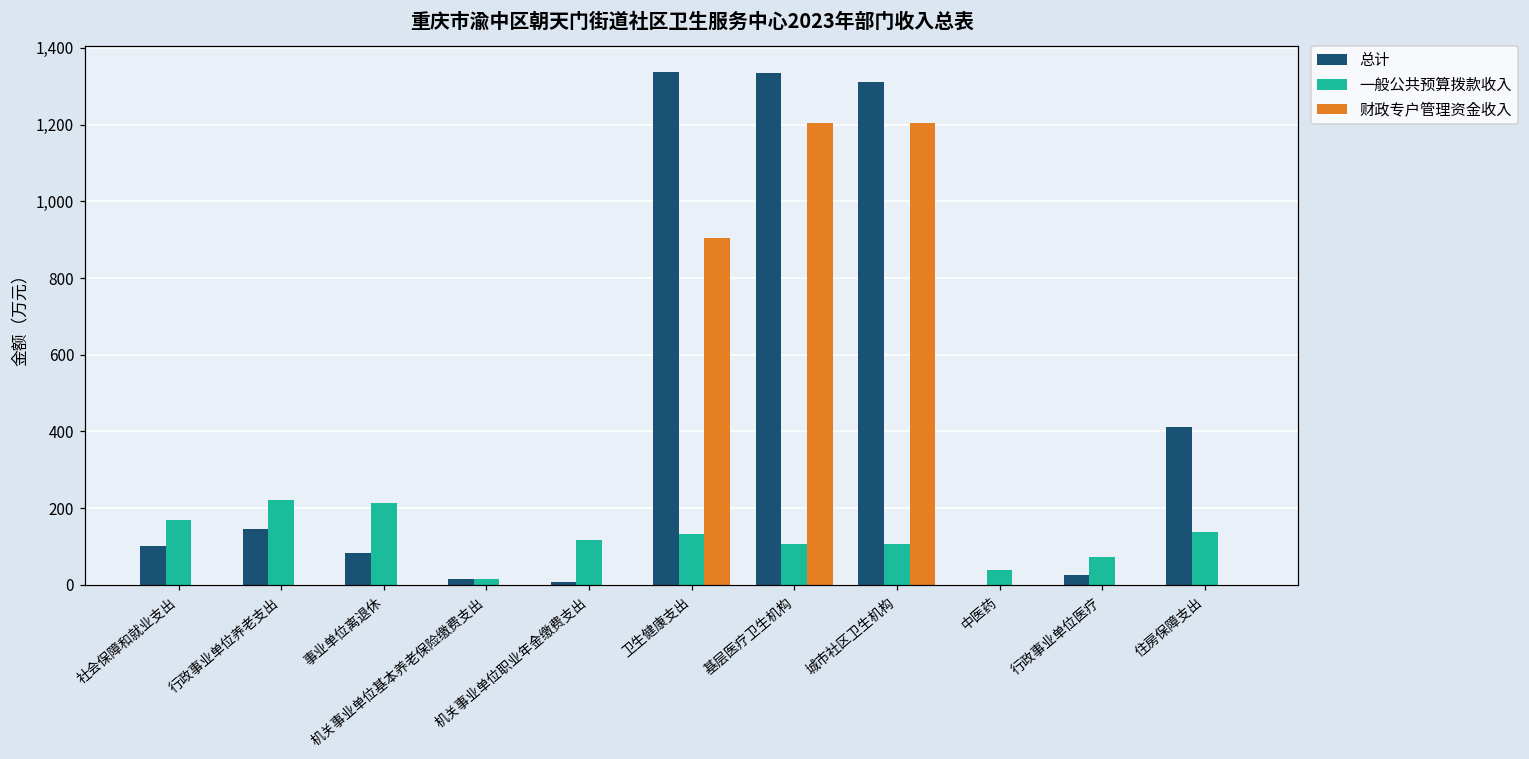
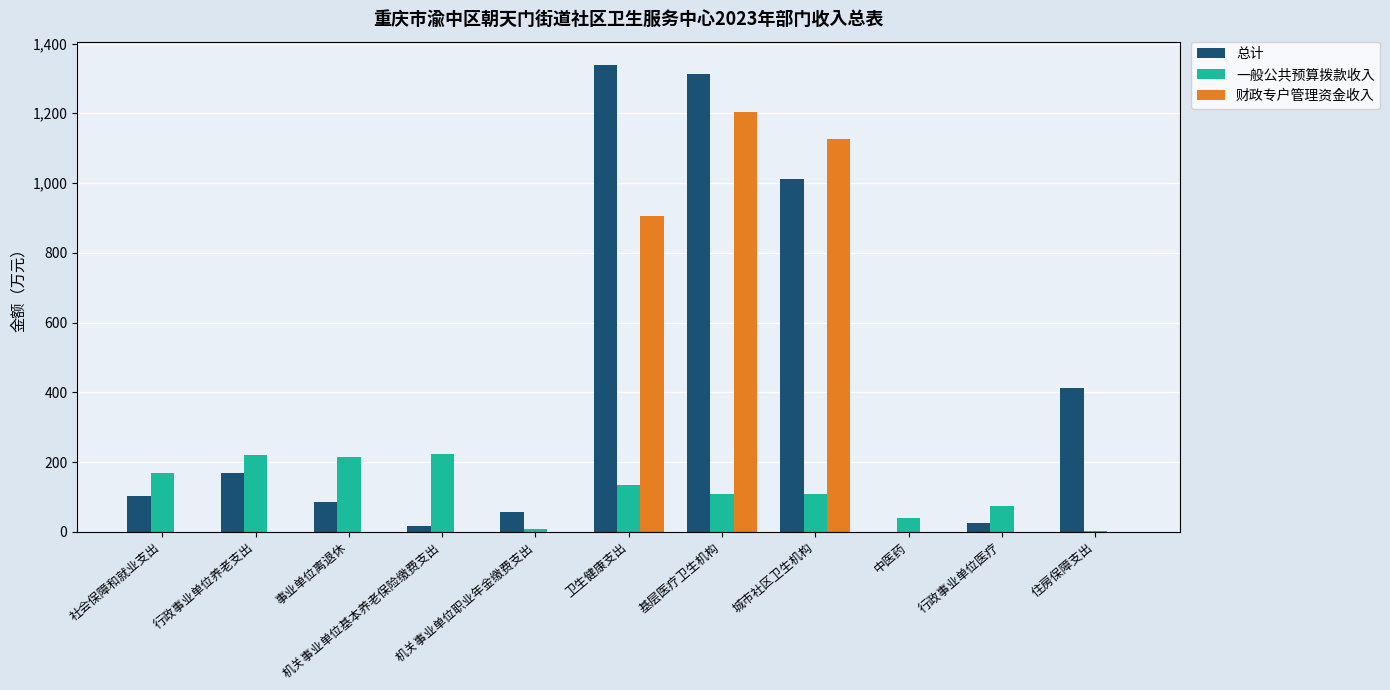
  {
    "总计": {
      "社会保障和就业支出": "100",
-     "行政事业单位养老支出": "150",
+     "行政事业单位养老支出": "170",
      "事业单位离退休": "80",
      "机关事业单位基本养老保险缴费支出": "20",
-     "机关事业单位职业年金缴费支出": "10",
+     "机关事业单位职业年金缴费支出": "60",
      "卫生健康支出": "1,340",
-     "基层医疗卫生机构": "1,340",
-     "城市社区卫生机构": "1,310",
+     "基层医疗卫生机构": "1,310",
+     "城市社区卫生机构": "1,010",
      "行政事业单位医疗": "30",
      "住房保障支出": "410"
    },
    "一般公共预算拨款收入": {
      "社会保障和就业支出": "170",
      "行政事业单位养老支出": "220",
      "事业单位离退休": "210",
-     "机关事业单位基本养老保险缴费支出": "20",
-     "机关事业单位职业年金缴费支出": "120",
+     "机关事业单位基本养老保险缴费支出": "220",
+     "机关事业单位职业年金缴费支出": "10",
      "卫生健康支出": "130",
      "基层医疗卫生机构": "110",
      "城市社区卫生机构": "110",
      "中医药": "40",
      "行政事业单位医疗": "70",
-     "住房保障支出": "140"
+     "住房保障支出": "0"
    },
    "财政专户管理资金收入": {
      "社会保障和就业支出": "0",
      "行政事业单位养老支出": "0",
      "事业单位离退休": "0",
      "机关事业单位基本养老保险缴费支出": "0",
      "机关事业单位职业年金缴费支出": "0",
      "卫生健康支出": "910",
      "基层医疗卫生机构": "1,200",
-     "城市社区卫生机构": "1,200",
+     "城市社区卫生机构": "1,130",
      "中医药": "0",
      "行政事业单位医疗": "0",
      "住房保障支出": "0"
    }
  }
